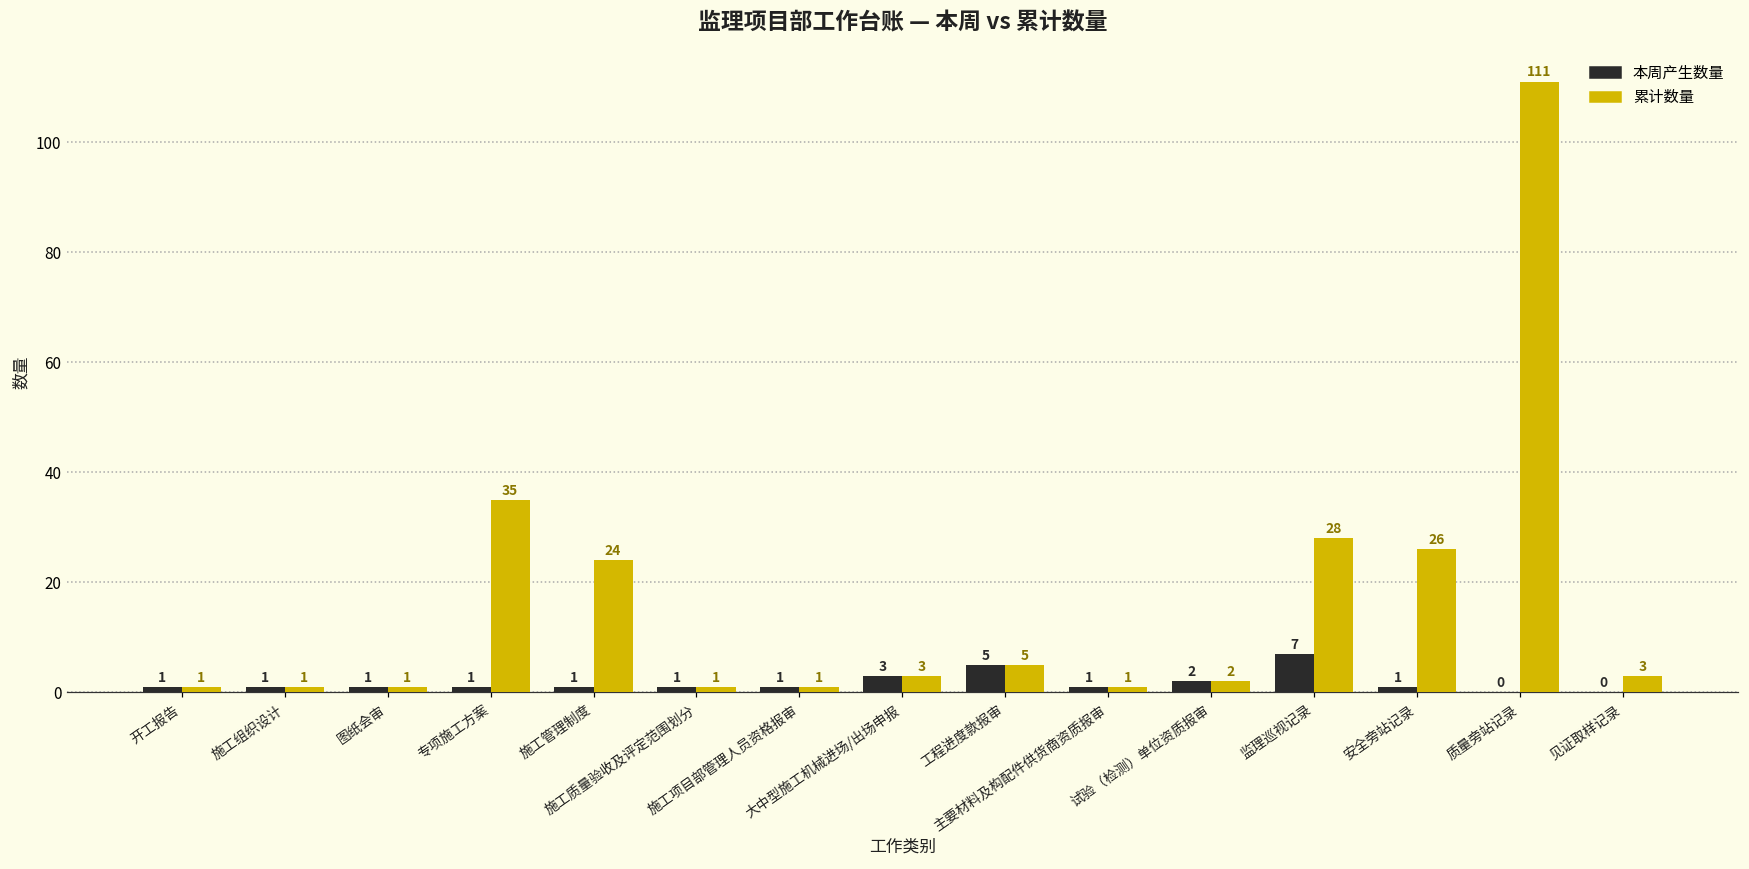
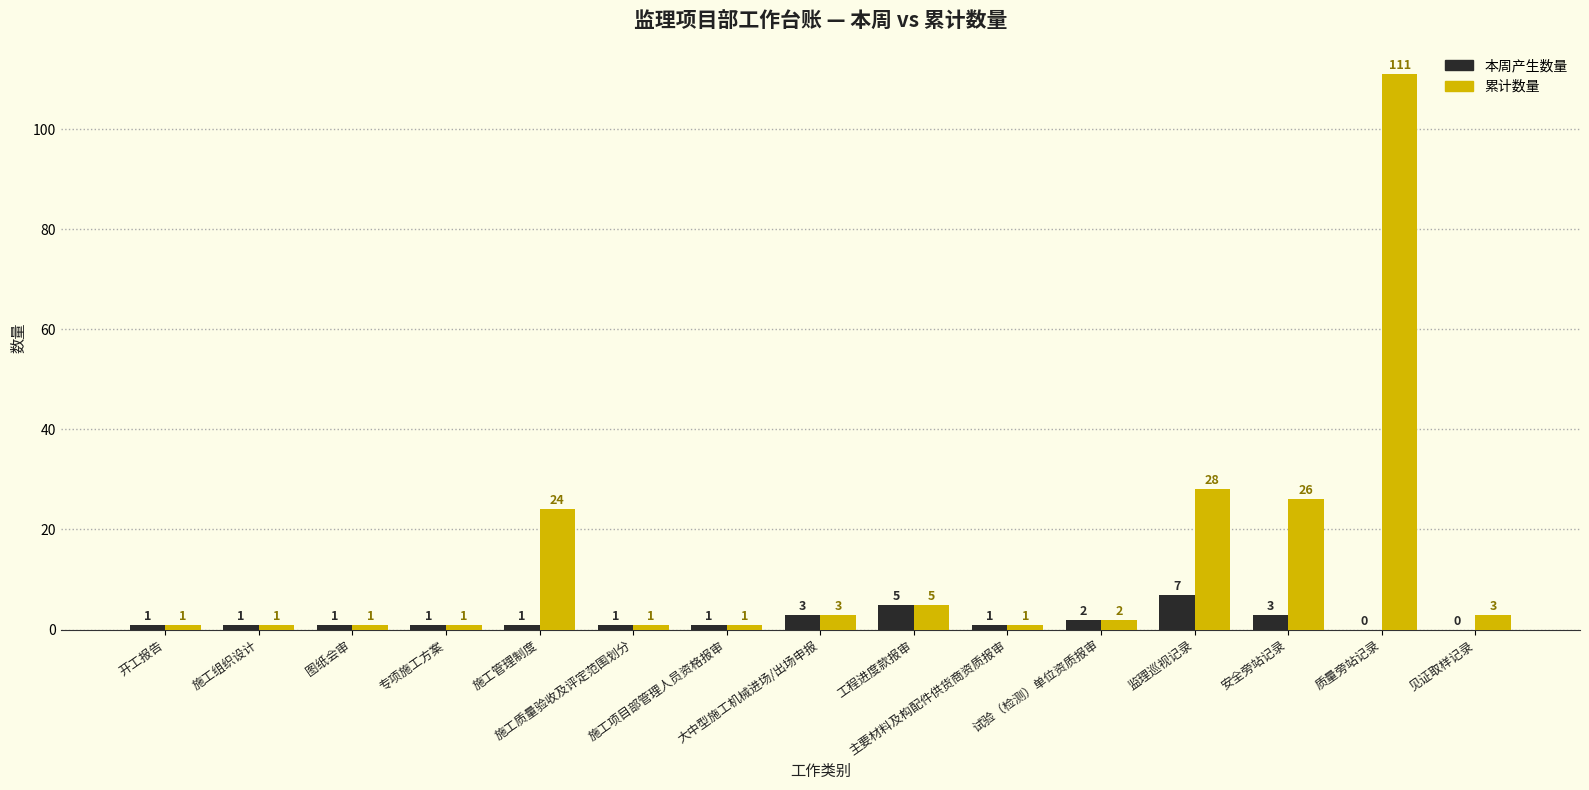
  {
    "本周产生数量": {
      "开工报告": 1,
      "施工组织设计": 1,
      "图纸会审": 1,
      "专项施工方案": 1,
      "施工管理制度": 1,
      "施工质量验收及评定范围划分": 1,
      "施工项目部管理人员资格报审": 1,
      "大中型施工机械进场/出场申报": 3,
      "工程进度款报审": 5,
      "主要材料及构配件供货商资质报审": 1,
      "试验（检测）单位资质报审": 2,
      "监理巡视记录": 7,
-     "安全旁站记录": 1,
+     "安全旁站记录": 3,
      "质量旁站记录": 0,
      "见证取样记录": 0
    },
    "累计数量": {
      "开工报告": 1,
      "施工组织设计": 1,
      "图纸会审": 1,
-     "专项施工方案": 35,
+     "专项施工方案": 1,
      "施工管理制度": 24,
      "施工质量验收及评定范围划分": 1,
      "施工项目部管理人员资格报审": 1,
      "大中型施工机械进场/出场申报": 3,
      "工程进度款报审": 5,
      "主要材料及构配件供货商资质报审": 1,
      "试验（检测）单位资质报审": 2,
      "监理巡视记录": 28,
      "安全旁站记录": 26,
      "质量旁站记录": 111,
      "见证取样记录": 3
    }
  }
